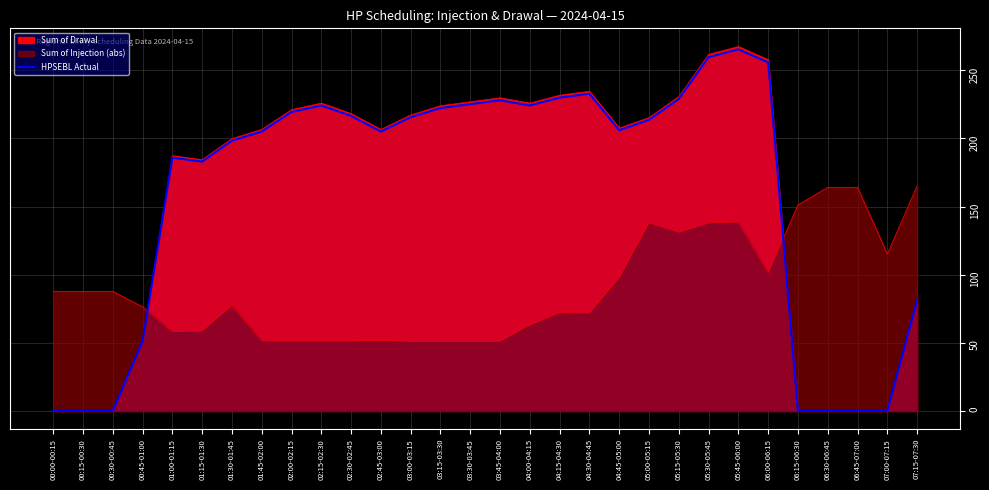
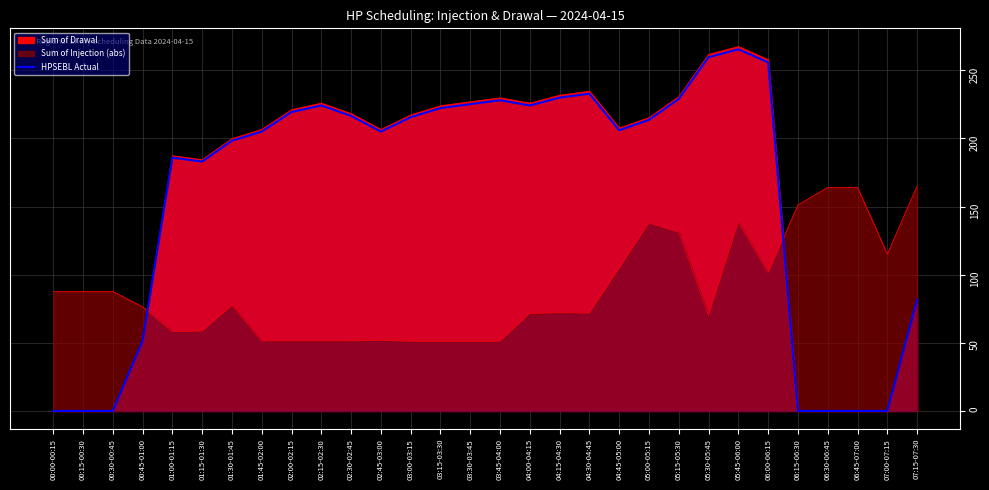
  {
    "Sum of Drawal": {
      "05:30-05:45": 262,
      "05:45-06:00": 268,
      "06:00-06:15": 258
    },
    "Sum of Injection (abs)": {
      "00:00-00:15": 88,
      "00:15-00:30": 88,
      "00:30-00:45": 88,
      "00:45-01:00": 76,
      "01:00-01:15": 58,
      "01:15-01:30": 59,
      "01:30-01:45": 78,
      "01:45-02:00": 51,
      "02:00-02:15": 51,
      "02:15-02:30": 51,
      "02:30-02:45": 51,
      "02:45-03:00": 52,
      "03:00-03:15": 51,
      "03:15-03:30": 51,
      "03:30-03:45": 51,
      "03:45-04:00": 51,
-     "04:00-04:15": 63,
+     "04:00-04:15": 72,
      "04:15-04:30": 72,
      "04:30-04:45": 72,
-     "04:45-05:00": 98,
+     "04:45-05:00": 105,
      "05:00-05:15": 138,
      "05:15-05:30": 131,
-     "05:30-05:45": 138,
+     "05:30-05:45": 70,
      "05:45-06:00": 139,
      "06:00-06:15": 101,
      "06:15-06:30": 151,
      "06:30-06:45": 164,
      "06:45-07:00": 164,
      "07:00-07:15": 115,
      "07:15-07:30": 165
    },
    "HPSEBL Actual": {
      "05:30-05:45": 260,
      "05:45-06:00": 265,
      "06:00-06:15": 256
    }
  }
